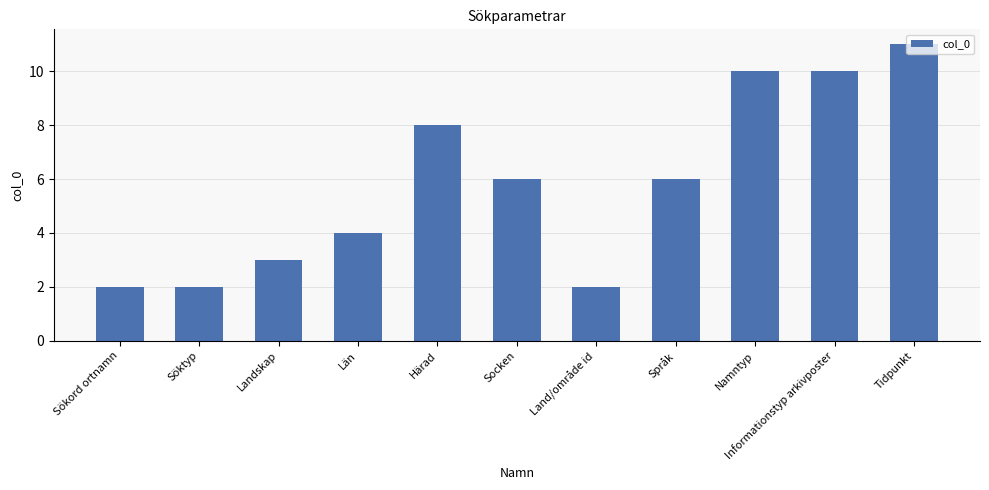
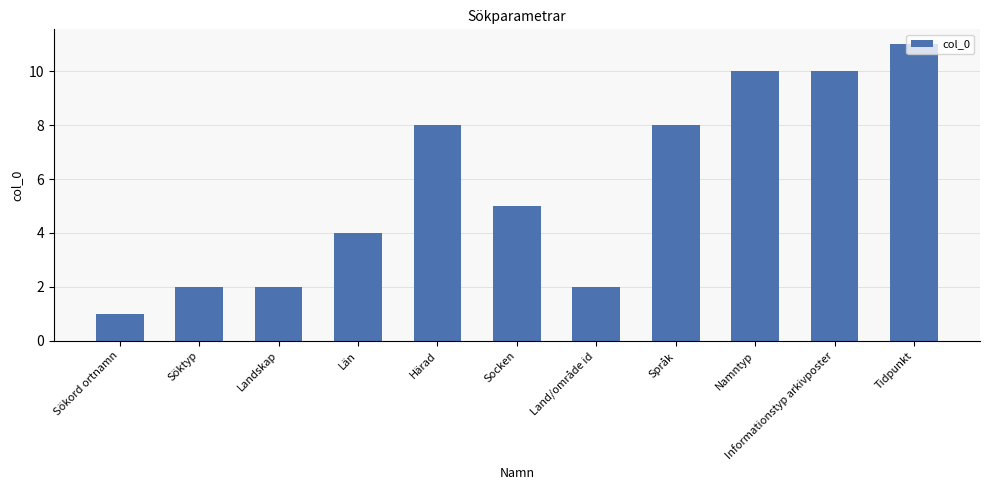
  {
-   "Sökord ortnamn": 2,
+   "Sökord ortnamn": 1,
    "Söktyp": 2,
-   "Landskap": 3,
+   "Landskap": 2,
    "Län": 4,
    "Härad": 8,
-   "Socken": 6,
+   "Socken": 5,
    "Land/område id": 2,
-   "Språk": 6,
+   "Språk": 8,
    "Namntyp": 10,
    "Informationstyp arkivposter": 10
  }
